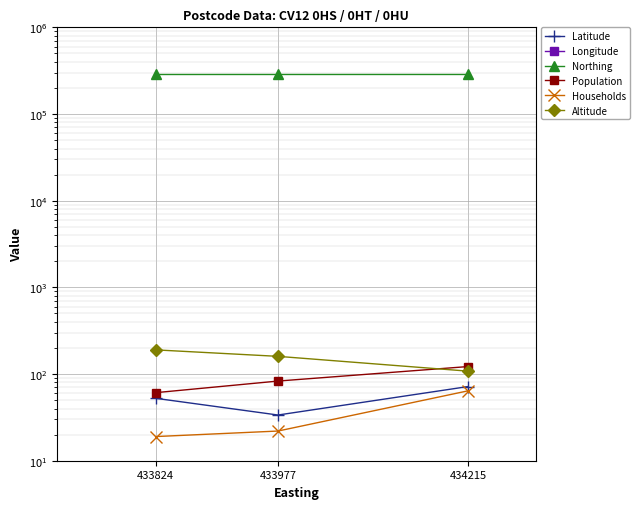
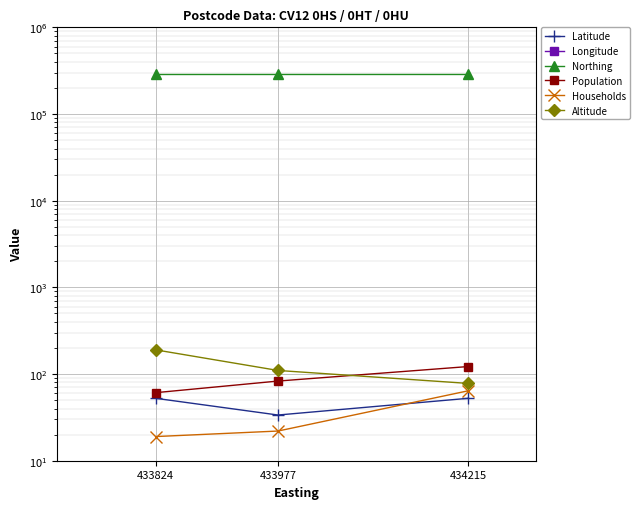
  {
    "Latitude": {
      "433824": 50,
      "433977": 34,
-     "434215": 70
+     "434215": 50
    },
    "Northing": {
      "433824": 290000,
      "433977": 290000,
      "434215": 290000
    },
    "Population": {
      "433824": 60,
      "433977": 80,
      "434215": 120
    },
    "Households": {
      "433824": 19,
      "433977": 22,
      "434215": 60
    },
    "Altitude": {
      "433824": 190,
-     "433977": 160,
-     "434215": 110
+     "433977": 110,
+     "434215": 80
    }
  }
